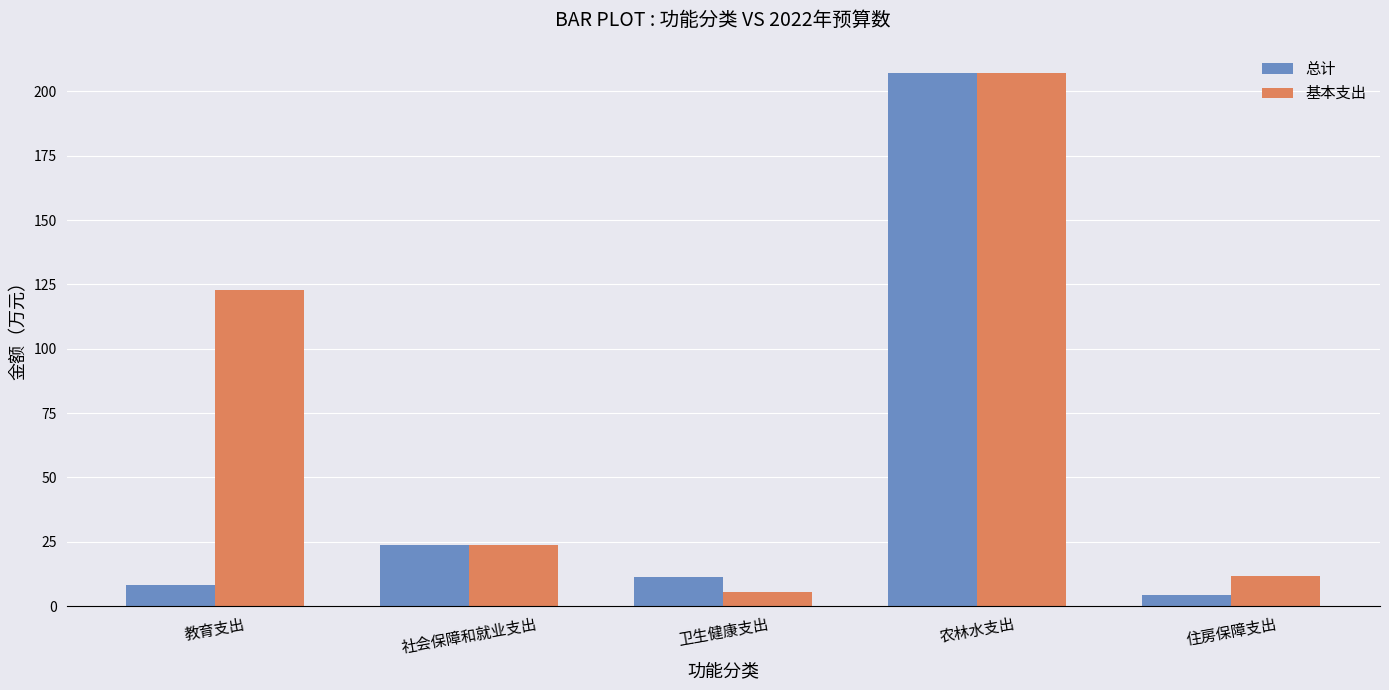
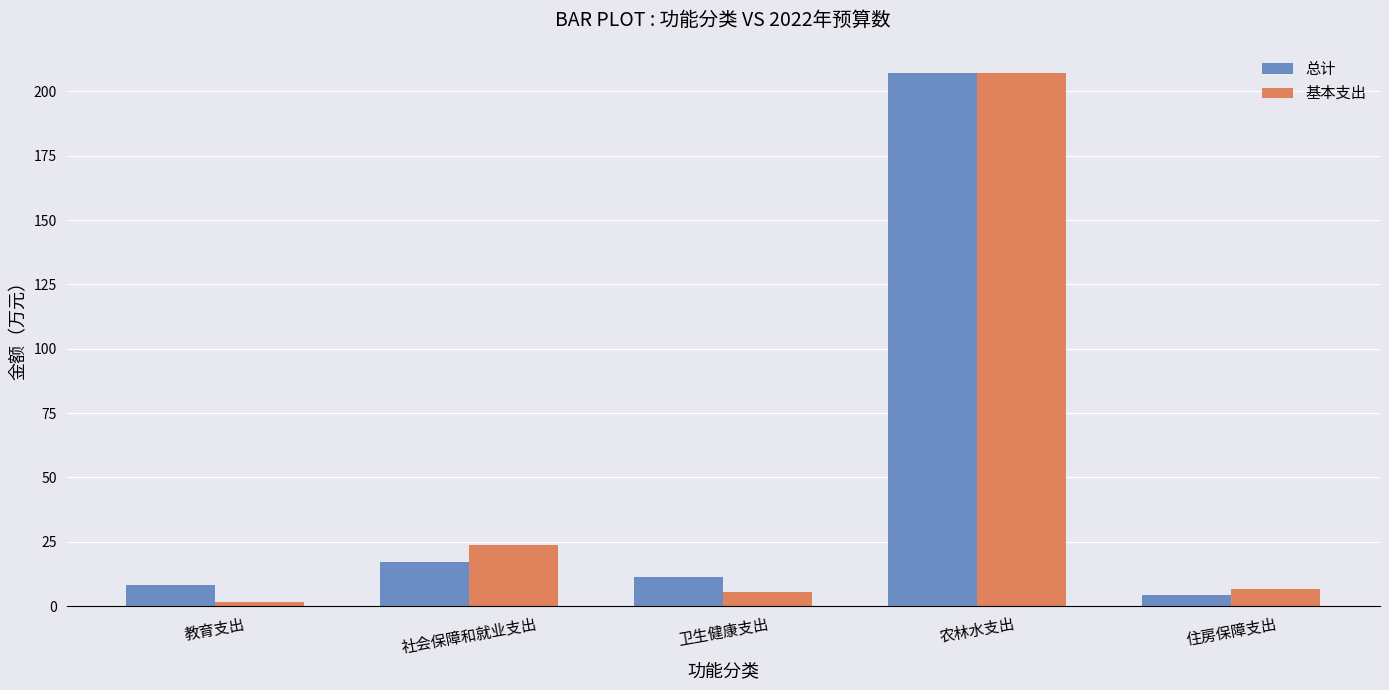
  {
    "总计": {
      "教育支出": 8,
-     "社会保障和就业支出": 24,
+     "社会保障和就业支出": 17,
      "卫生健康支出": 11,
      "农林水支出": 207,
      "住房保障支出": 5
    },
    "基本支出": {
-     "教育支出": 123,
+     "教育支出": 1,
      "社会保障和就业支出": 24,
      "卫生健康支出": 6,
      "农林水支出": 207,
-     "住房保障支出": 12
+     "住房保障支出": 7
    }
  }
